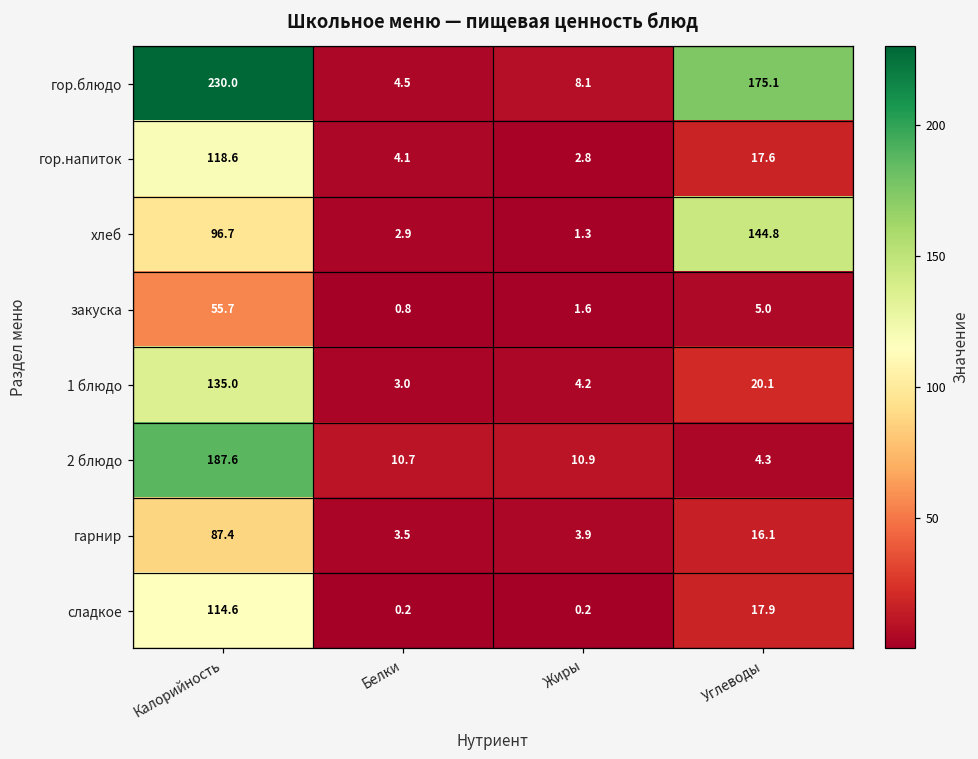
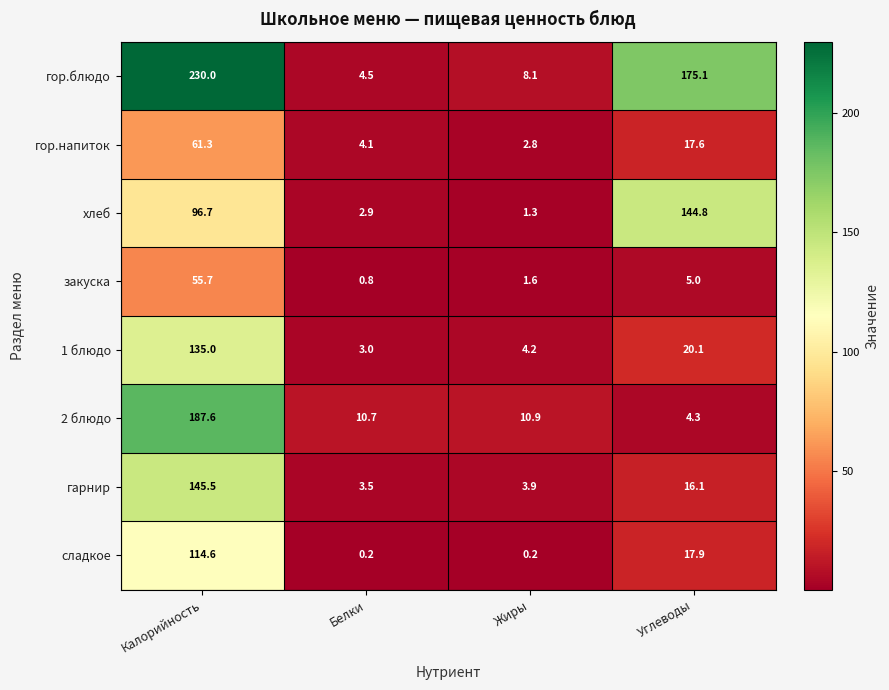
  {
    "гор.блюдо": {
      "Калорийность": 230.0,
      "Белки": 4.5,
      "Жиры": 8.1,
      "Углеводы": 175.1
    },
    "гор.напиток": {
-     "Калорийность": 118.6,
+     "Калорийность": 61.3,
      "Белки": 4.1,
      "Жиры": 2.8,
      "Углеводы": 17.6
    },
    "хлеб": {
      "Калорийность": 96.7,
      "Белки": 2.9,
      "Жиры": 1.3,
      "Углеводы": 144.8
    },
    "закуска": {
      "Калорийность": 55.7,
      "Белки": 0.8,
      "Жиры": 1.6,
      "Углеводы": 5.0
    },
    "1 блюдо": {
      "Калорийность": 135.0,
      "Белки": 3.0,
      "Жиры": 4.2,
      "Углеводы": 20.1
    },
    "2 блюдо": {
      "Калорийность": 187.6,
      "Белки": 10.7,
      "Жиры": 10.9,
      "Углеводы": 4.3
    },
    "гарнир": {
-     "Калорийность": 87.4,
+     "Калорийность": 145.5,
      "Белки": 3.5,
      "Жиры": 3.9,
      "Углеводы": 16.1
    },
    "сладкое": {
      "Калорийность": 114.6,
      "Белки": 0.2,
      "Жиры": 0.2,
      "Углеводы": 17.9
    }
  }
